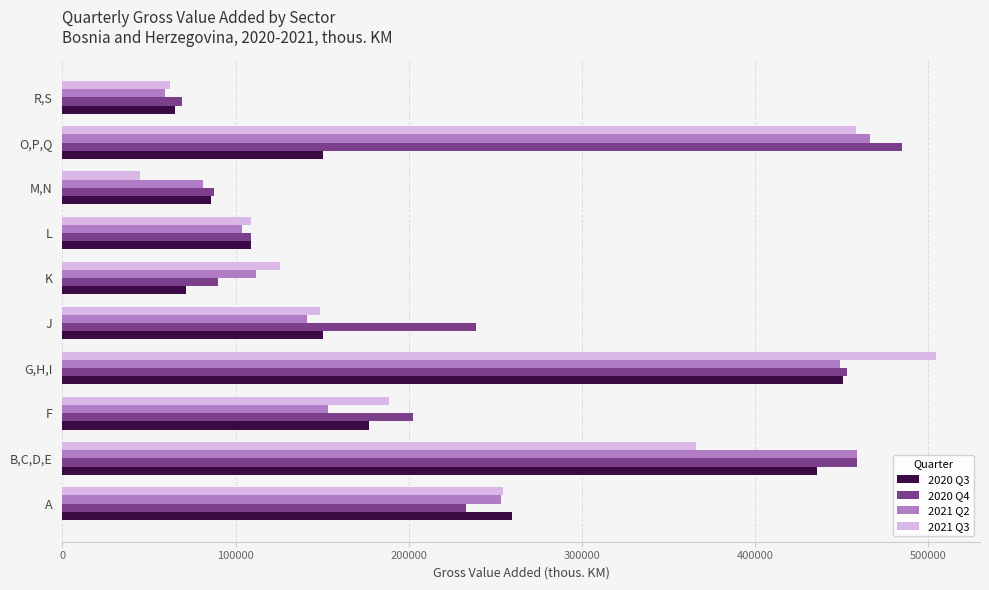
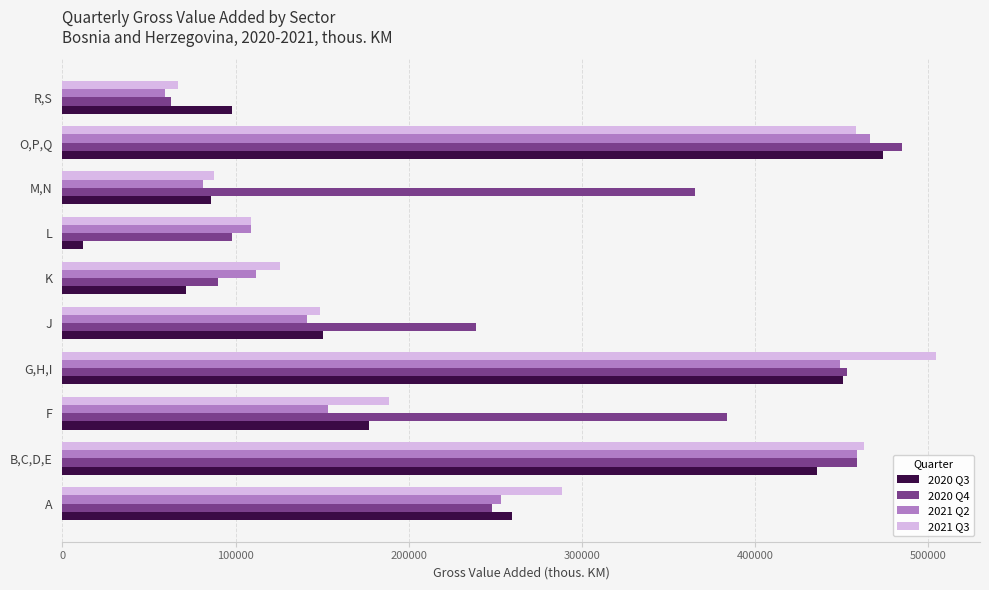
  {
    "2020 Q3": {
-     "R,S": 65000,
-     "O,P,Q": 150000,
+     "R,S": 98000,
+     "O,P,Q": 474000,
      "M,N": 86000,
-     "L": 109000,
+     "L": 12000,
      "K": 71000,
      "J": 151000,
      "G,H,I": 451000,
      "F": 177000,
      "B,C,D,E": 436000,
      "A": 260000
    },
    "2020 Q4": {
-     "R,S": 69000,
+     "R,S": 63000,
      "O,P,Q": 485000,
-     "M,N": 88000,
-     "L": 109000,
+     "M,N": 365000,
+     "L": 98000,
      "K": 90000,
      "J": 239000,
      "G,H,I": 453000,
-     "F": 203000,
+     "F": 384000,
      "B,C,D,E": 459000,
-     "A": 233000
+     "A": 248000
    },
    "2021 Q2": {
      "R,S": 59000,
      "O,P,Q": 466000,
      "M,N": 81000,
-     "L": 104000,
+     "L": 109000,
      "K": 112000,
      "J": 141000,
      "G,H,I": 449000,
      "F": 153000,
      "B,C,D,E": 459000,
      "A": 253000
    },
    "2021 Q3": {
-     "R,S": 62000,
+     "R,S": 67000,
      "O,P,Q": 458000,
-     "M,N": 45000,
+     "M,N": 88000,
      "L": 109000,
      "K": 126000,
      "J": 149000,
      "G,H,I": 505000,
      "F": 189000,
-     "B,C,D,E": 366000,
-     "A": 254000
+     "B,C,D,E": 463000,
+     "A": 289000
    }
  }
